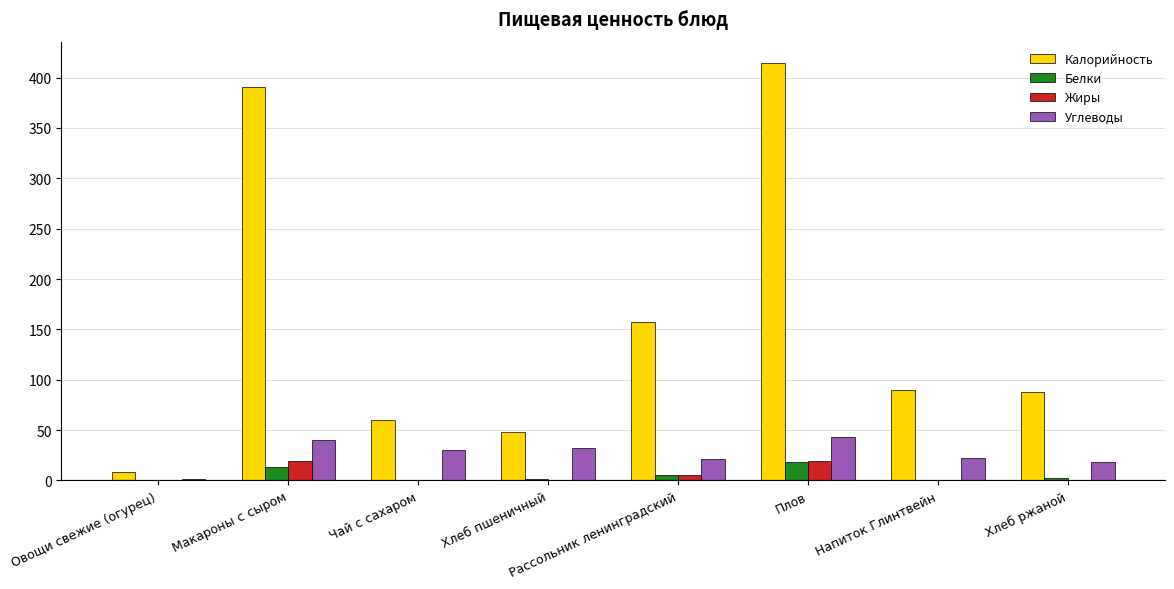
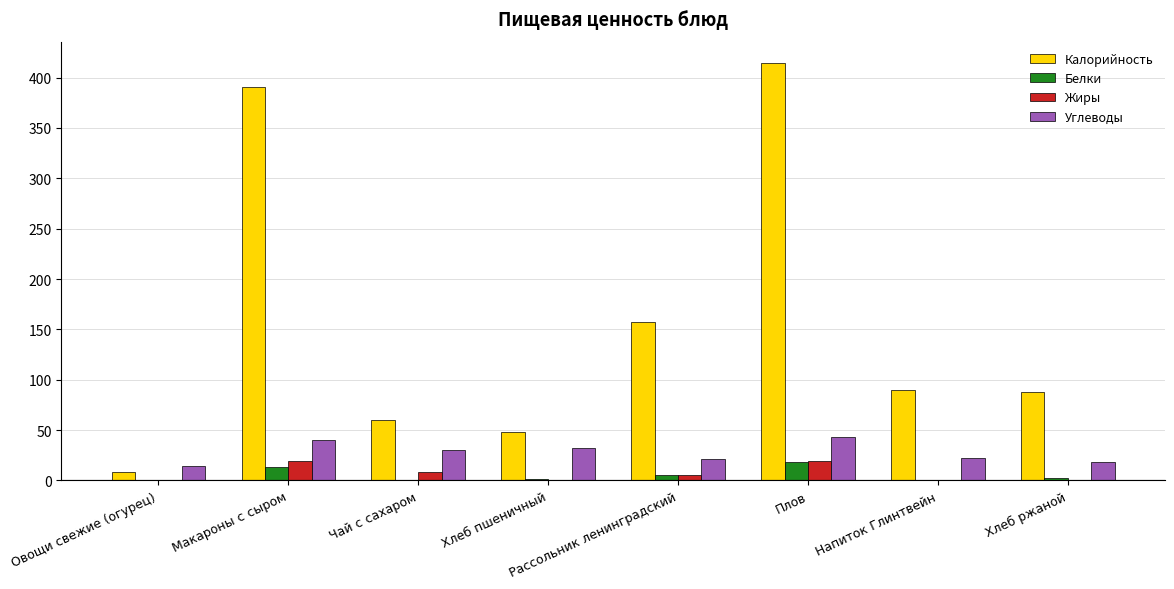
  {
    "Калорийность": {
      "Овощи свежие (огурец)": 9,
      "Макароны с сыром": 390,
      "Чай с сахаром": 60,
      "Хлеб пшеничный": 48,
      "Рассольник ленинградский": 158,
      "Плов": 415,
      "Напиток Глинтвейн": 90,
      "Хлеб ржаной": 87
    },
    "Белки": {
      "Макароны с сыром": 13,
      "Рассольник ленинградский": 6,
      "Плов": 18,
      "Хлеб ржаной": 3
    },
    "Жиры": {
      "Овощи свежие (огурец)": 0,
      "Макароны с сыром": 20,
-     "Чай с сахаром": 0,
+     "Чай с сахаром": 8,
      "Рассольник ленинградский": 6,
      "Плов": 19
    },
    "Углеводы": {
-     "Овощи свежие (огурец)": 2,
+     "Овощи свежие (огурец)": 14,
      "Макароны с сыром": 41,
      "Чай с сахаром": 30,
      "Хлеб пшеничный": 33,
      "Рассольник ленинградский": 21,
      "Плов": 43,
      "Напиток Глинтвейн": 22,
      "Хлеб ржаной": 18
    }
  }
